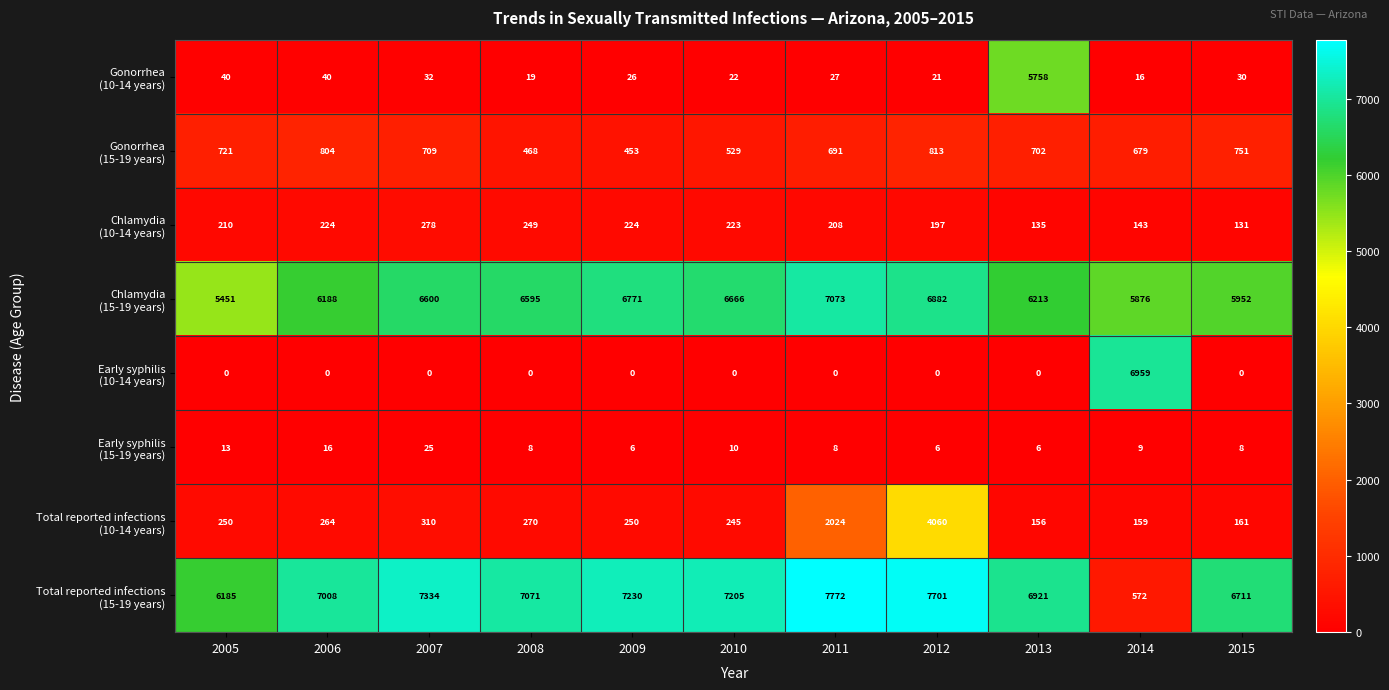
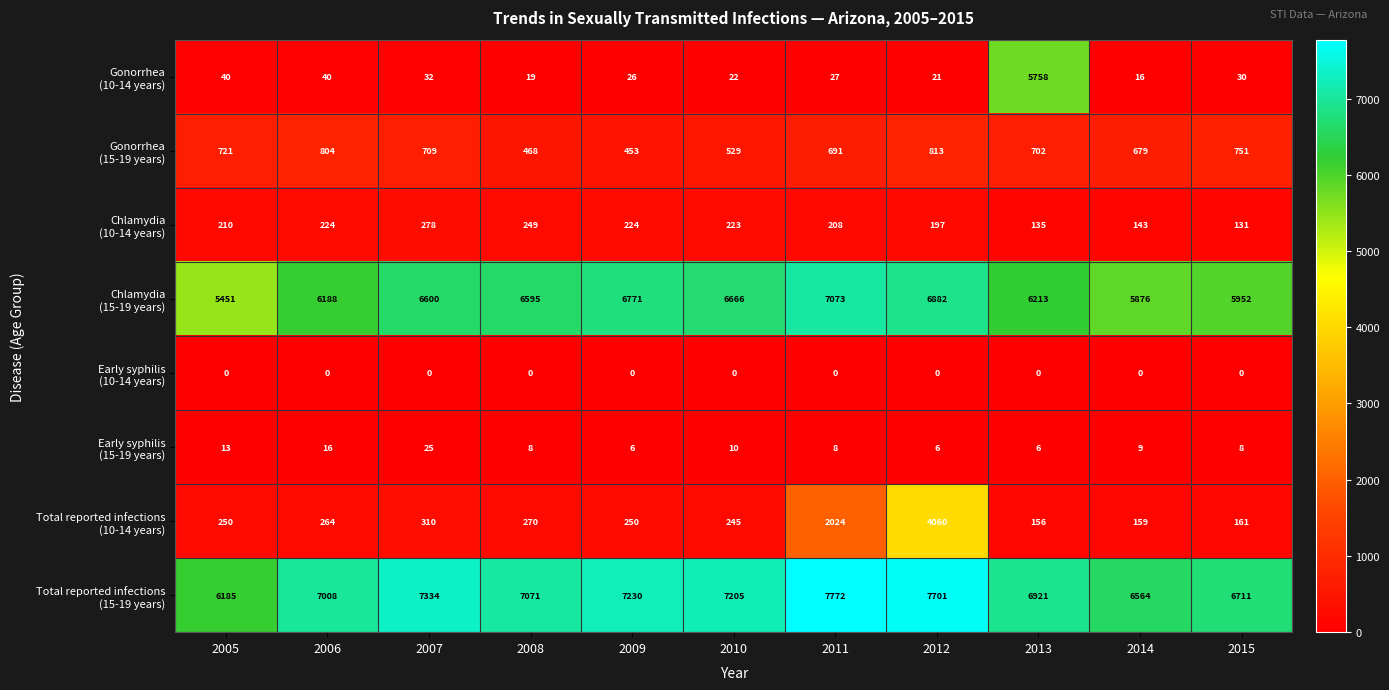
  {
    "Gonorrhea (10-14 years)": {
      "2005": 40,
      "2006": 40,
      "2007": 32,
      "2008": 19,
      "2009": 26,
      "2010": 22,
      "2011": 27,
      "2012": 21,
      "2013": 5758,
      "2014": 16,
      "2015": 30
    },
    "Gonorrhea (15-19 years)": {
      "2005": 721,
      "2006": 804,
      "2007": 709,
      "2008": 468,
      "2009": 453,
      "2010": 529,
      "2011": 691,
      "2012": 813,
      "2013": 702,
      "2014": 679,
      "2015": 751
    },
    "Chlamydia (10-14 years)": {
      "2005": 210,
      "2006": 224,
      "2007": 278,
      "2008": 249,
      "2009": 224,
      "2010": 223,
      "2011": 208,
      "2012": 197,
      "2013": 135,
      "2014": 143,
      "2015": 131
    },
    "Chlamydia (15-19 years)": {
      "2005": 5451,
      "2006": 6188,
      "2007": 6600,
      "2008": 6595,
      "2009": 6771,
      "2010": 6666,
      "2011": 7073,
      "2012": 6882,
      "2013": 6213,
      "2014": 5876,
      "2015": 5952
    },
    "Early syphilis (10-14 years)": {
      "2005": 0,
      "2006": 0,
      "2007": 0,
      "2008": 0,
      "2009": 0,
      "2010": 0,
      "2011": 0,
      "2012": 0,
      "2013": 0,
-     "2014": 6959,
+     "2014": 0,
      "2015": 0
    },
    "Early syphilis (15-19 years)": {
      "2005": 13,
      "2006": 16,
      "2007": 25,
      "2008": 8,
      "2009": 6,
      "2010": 10,
      "2011": 8,
      "2012": 6,
      "2013": 6,
      "2014": 9,
      "2015": 8
    },
    "Total reported infections (10-14 years)": {
      "2005": 250,
      "2006": 264,
      "2007": 310,
      "2008": 270,
      "2009": 250,
      "2010": 245,
      "2011": 2024,
      "2012": 4060,
      "2013": 156,
      "2014": 159,
      "2015": 161
    },
    "Total reported infections (15-19 years)": {
      "2005": 6185,
      "2006": 7008,
      "2007": 7334,
      "2008": 7071,
      "2009": 7230,
      "2010": 7205,
      "2011": 7772,
      "2012": 7701,
      "2013": 6921,
-     "2014": 572,
+     "2014": 6564,
      "2015": 6711
    }
  }
